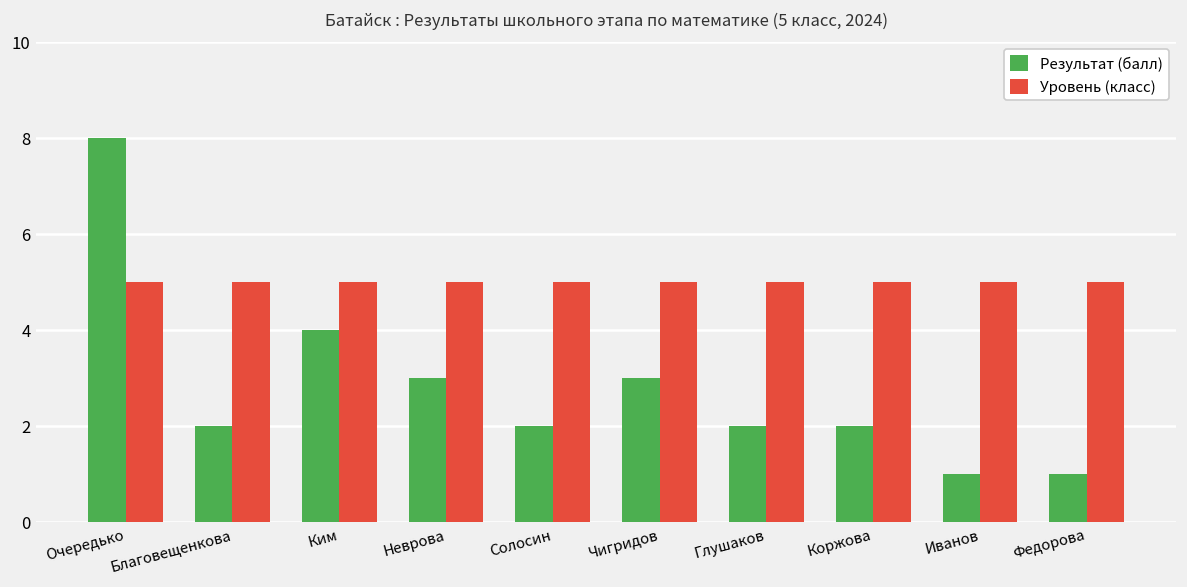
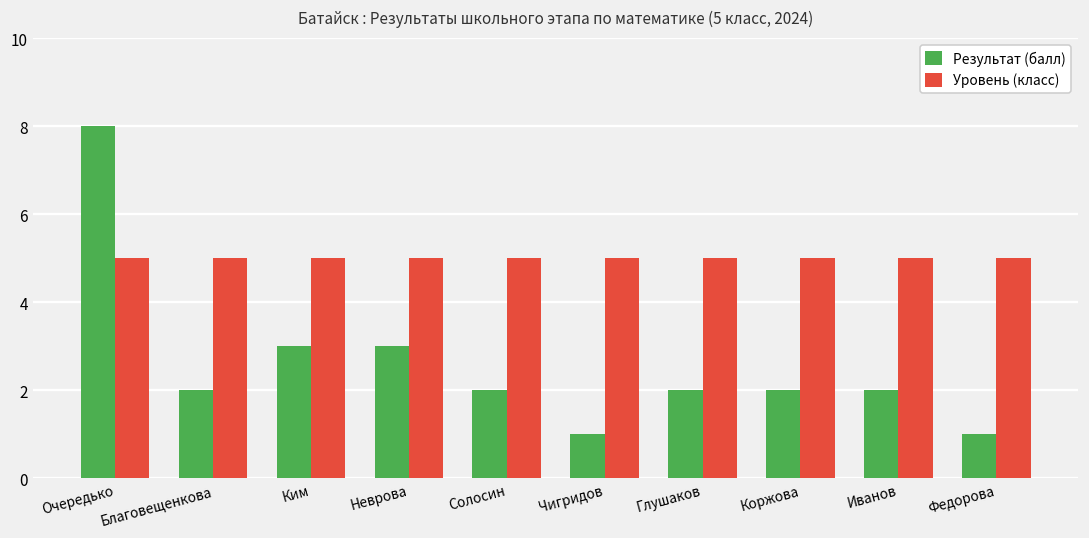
  {
    "Результат (балл)": {
      "Очередько": 8,
      "Благовещенкова": 2,
-     "Ким": 4,
+     "Ким": 3,
      "Неврова": 3,
      "Солосин": 2,
-     "Чигридов": 3,
+     "Чигридов": 1,
      "Глушаков": 2,
      "Коржова": 2,
-     "Иванов": 1,
+     "Иванов": 2,
      "Федорова": 1
    },
    "Уровень (класс)": {
      "Очередько": 5,
      "Благовещенкова": 5,
      "Ким": 5,
      "Неврова": 5,
      "Солосин": 5,
      "Чигридов": 5,
      "Глушаков": 5,
      "Коржова": 5,
      "Иванов": 5,
      "Федорова": 5
    }
  }
